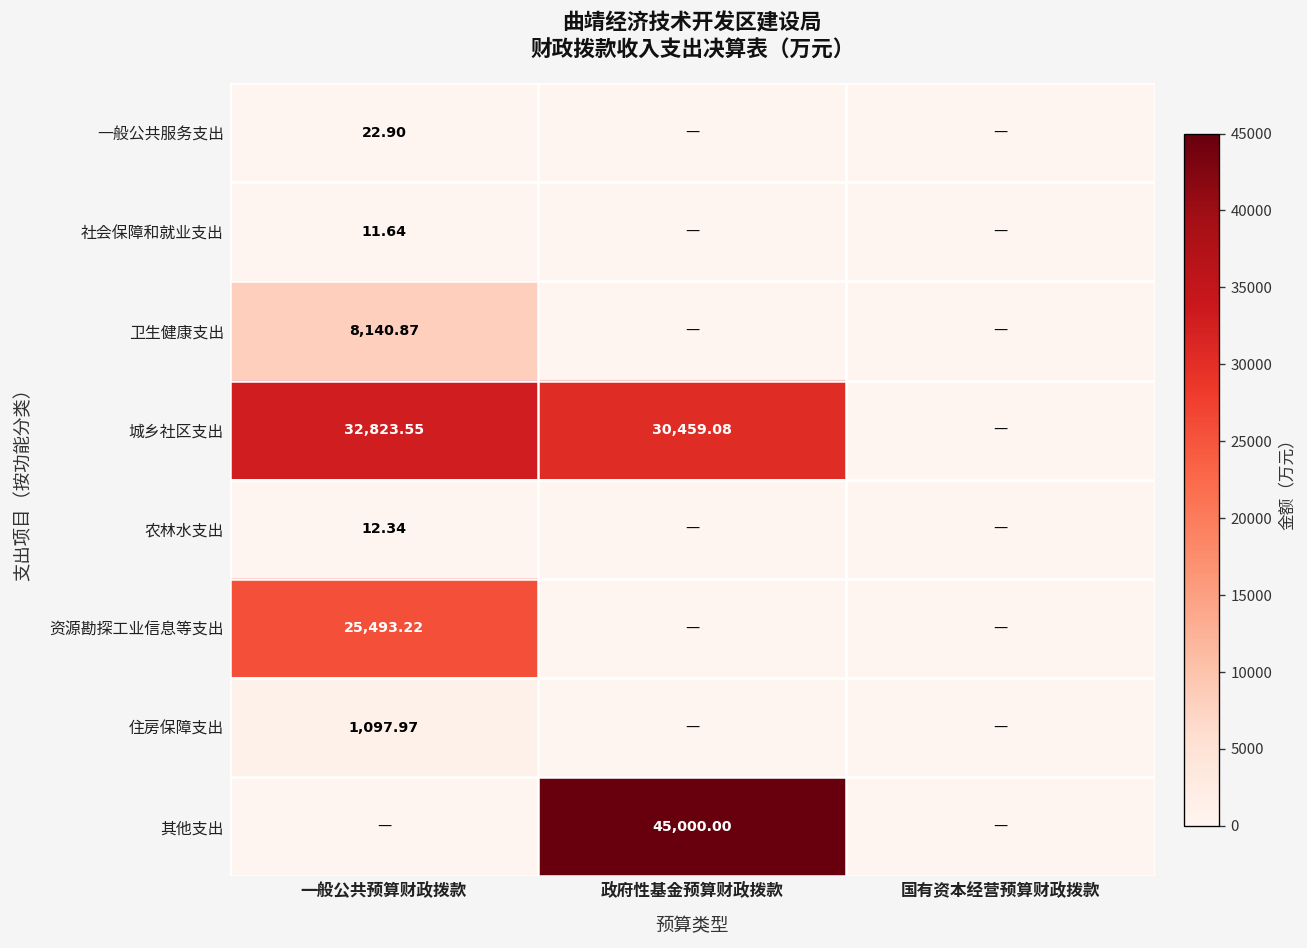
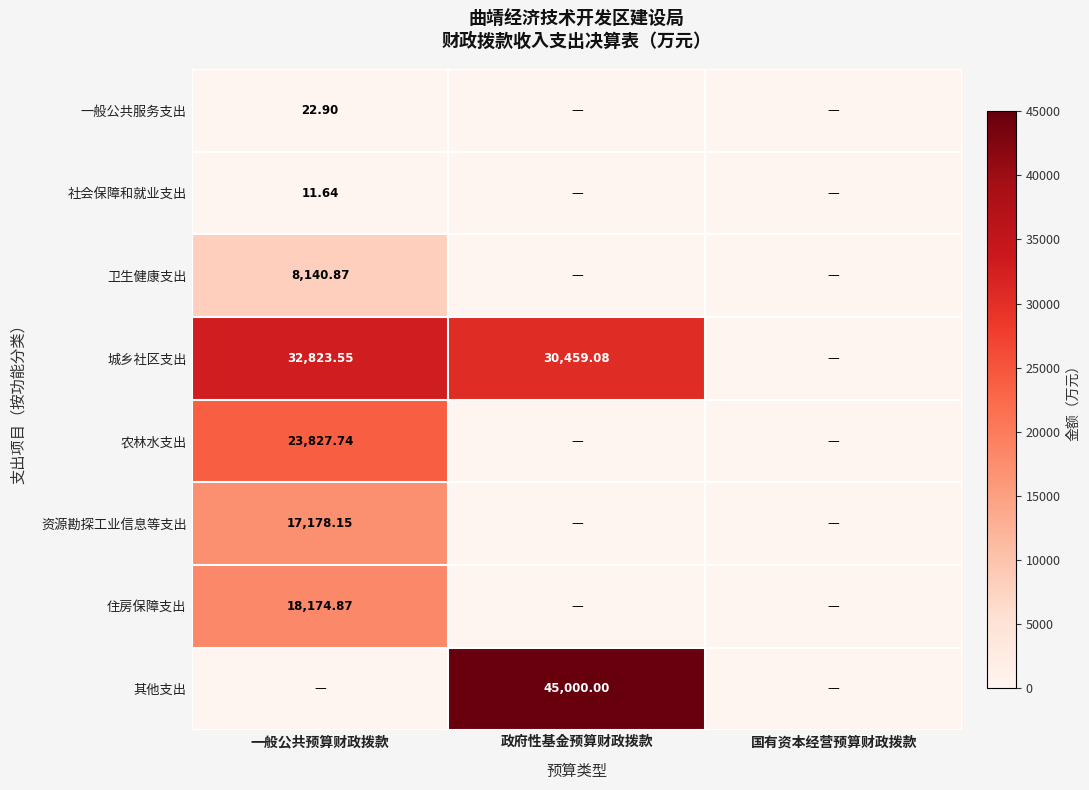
  {
    "一般公共服务支出": {
      "一般公共预算财政拨款": "22.90"
    },
    "社会保障和就业支出": {
      "一般公共预算财政拨款": "11.64"
    },
    "卫生健康支出": {
      "一般公共预算财政拨款": "8,140.87"
    },
    "城乡社区支出": {
      "一般公共预算财政拨款": "32,823.55",
      "政府性基金预算财政拨款": "30,459.08"
    },
    "农林水支出": {
-     "一般公共预算财政拨款": "12.34"
+     "一般公共预算财政拨款": "23,827.74"
    },
    "资源勘探工业信息等支出": {
-     "一般公共预算财政拨款": "25,493.22"
+     "一般公共预算财政拨款": "17,178.15"
    },
    "住房保障支出": {
-     "一般公共预算财政拨款": "1,097.97"
+     "一般公共预算财政拨款": "18,174.87"
    },
    "其他支出": {
      "政府性基金预算财政拨款": "45,000.00"
    }
  }
